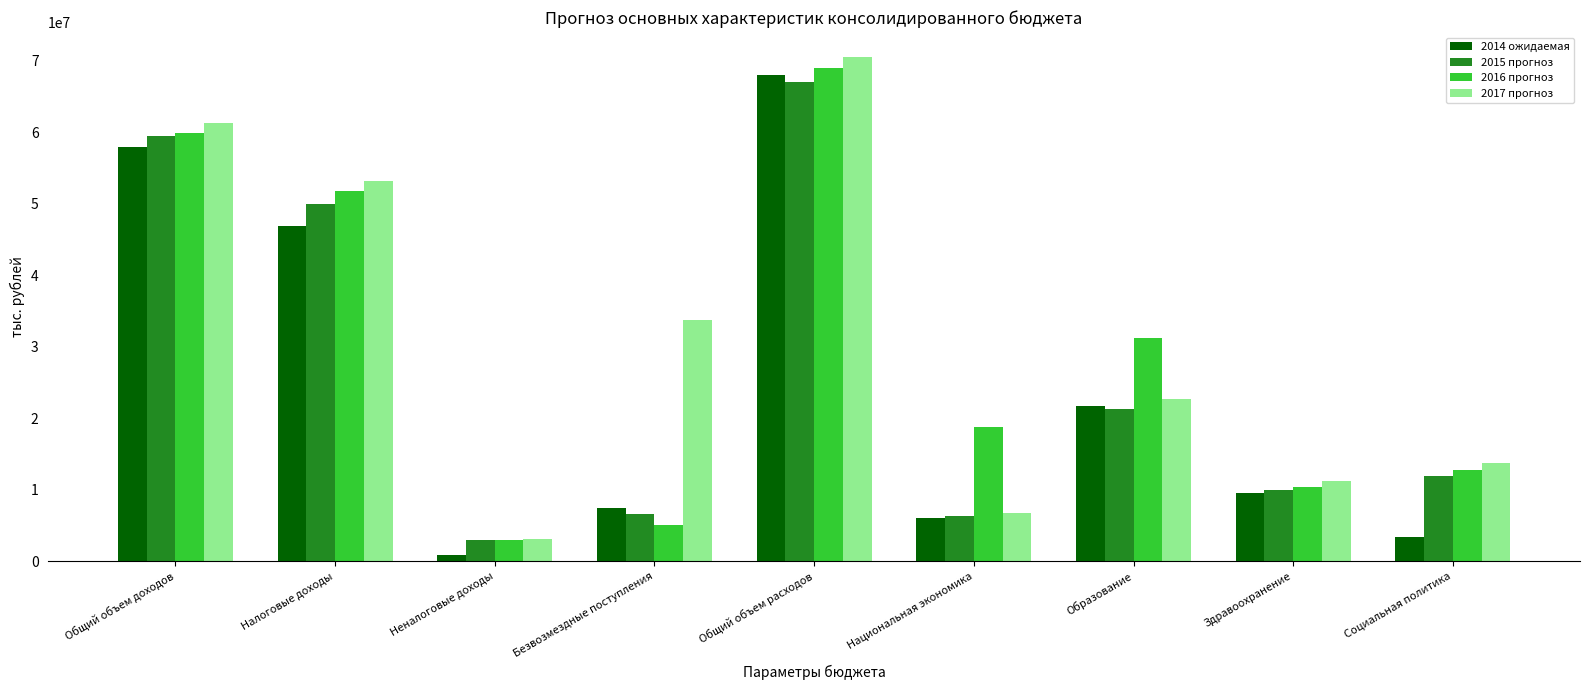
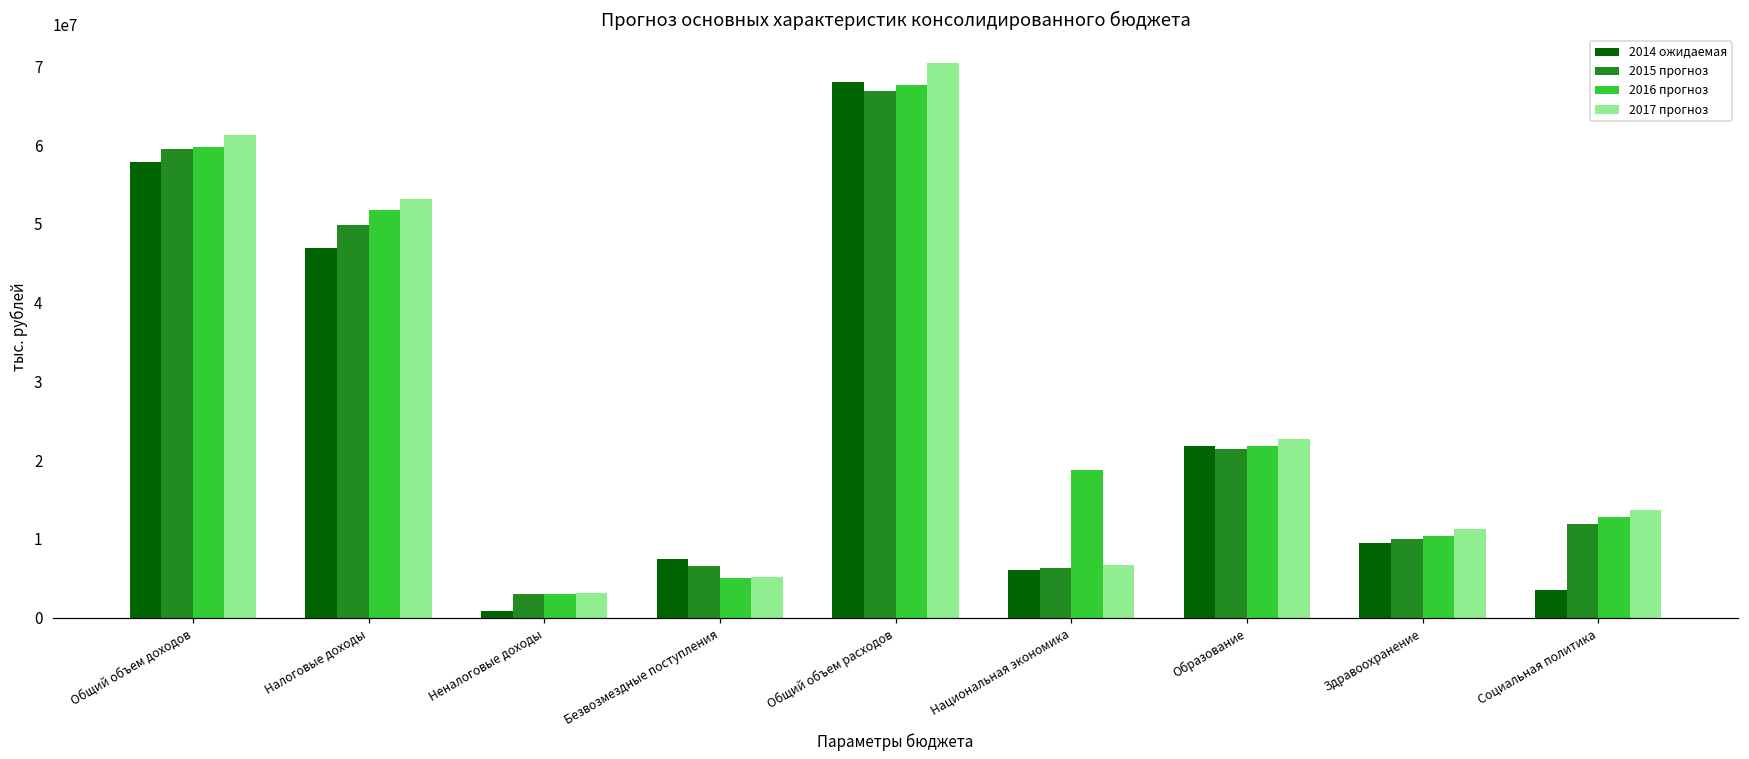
  {
    "2014 ожидаемая": {
      "Общий объем доходов": 58000000,
      "Налоговые доходы": 47000000,
      "Неналоговые доходы": 1000000,
      "Безвозмездные поступления": 7000000,
      "Общий объем расходов": 68000000,
      "Национальная экономика": 6000000,
      "Образование": 22000000,
      "Здравоохранение": 10000000,
      "Социальная политика": 3000000
    },
    "2015 прогноз": {
      "Общий объем доходов": 60000000,
      "Налоговые доходы": 50000000,
      "Неналоговые доходы": 3000000,
      "Безвозмездные поступления": 7000000,
      "Общий объем расходов": 67000000,
      "Национальная экономика": 6000000,
      "Образование": 21000000,
      "Здравоохранение": 10000000,
      "Социальная политика": 12000000
    },
    "2016 прогноз": {
      "Общий объем доходов": 60000000,
      "Налоговые доходы": 52000000,
      "Неналоговые доходы": 3000000,
      "Безвозмездные поступления": 5000000,
-     "Общий объем расходов": 69000000,
+     "Общий объем расходов": 68000000,
      "Национальная экономика": 19000000,
-     "Образование": 31000000,
+     "Образование": 22000000,
      "Здравоохранение": 10000000,
      "Социальная политика": 13000000
    },
    "2017 прогноз": {
      "Общий объем доходов": 61000000,
      "Налоговые доходы": 53000000,
      "Неналоговые доходы": 3000000,
-     "Безвозмездные поступления": 34000000,
+     "Безвозмездные поступления": 5000000,
      "Общий объем расходов": 70000000,
      "Национальная экономика": 7000000,
      "Образование": 23000000,
      "Здравоохранение": 11000000,
      "Социальная политика": 14000000
    }
  }
